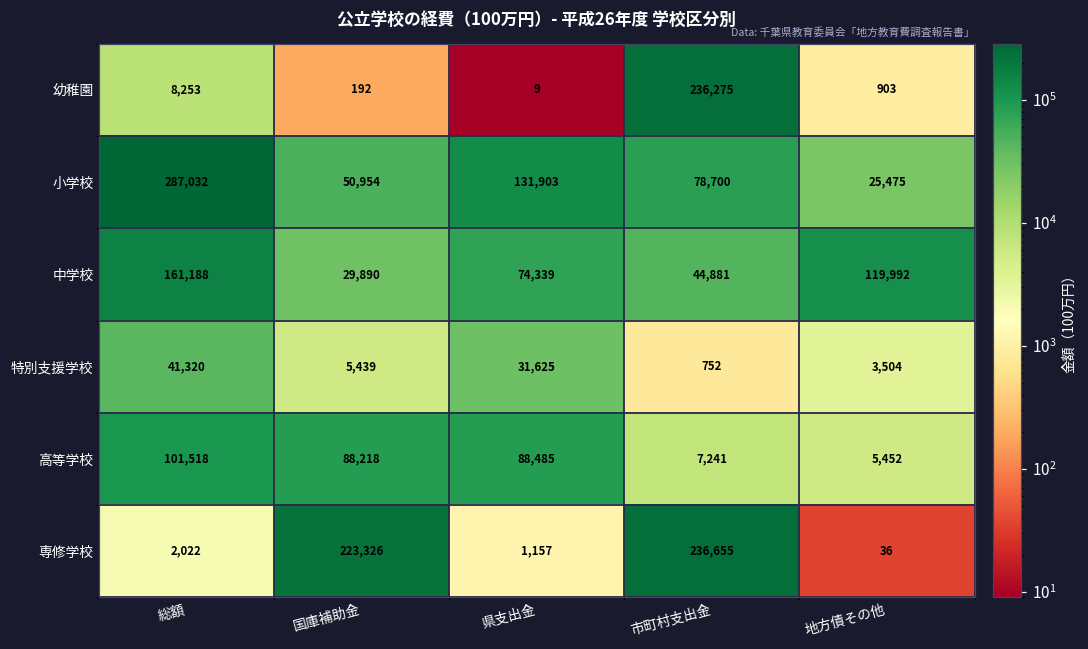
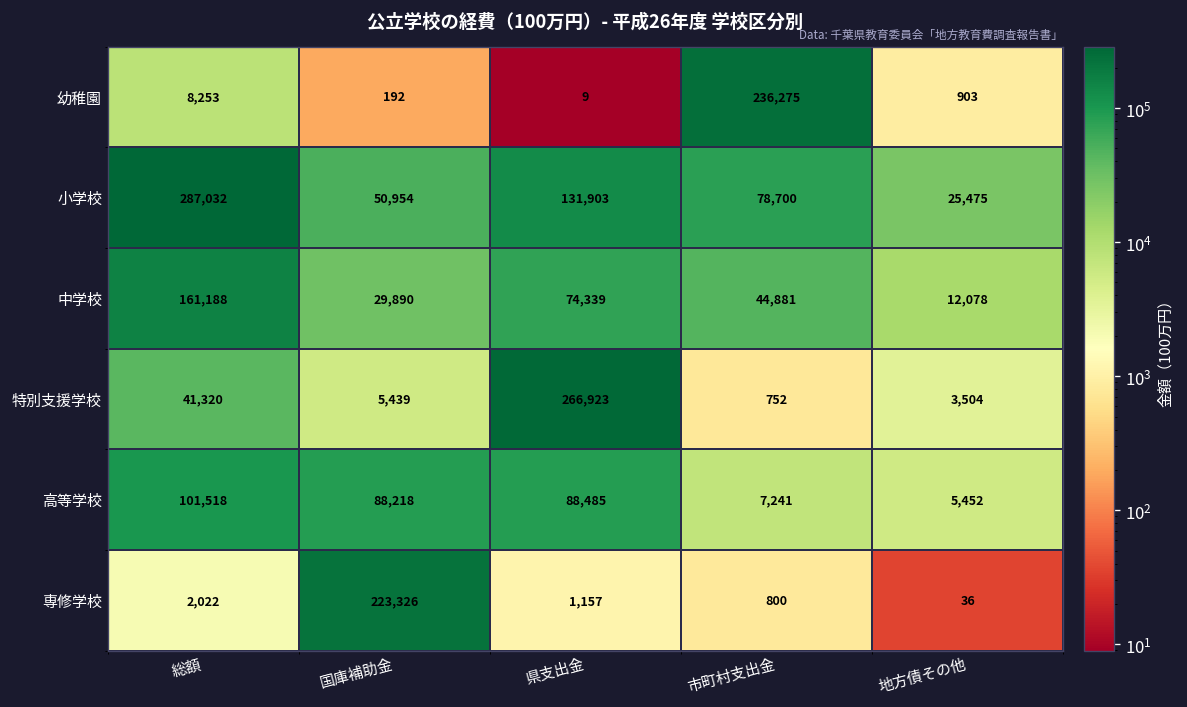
  {
    "幼稚園": {
      "総額": "8,253",
      "国庫補助金": "192",
      "県支出金": "9",
      "市町村支出金": "236,275",
      "地方債その他": "903"
    },
    "小学校": {
      "総額": "287,032",
      "国庫補助金": "50,954",
      "県支出金": "131,903",
      "市町村支出金": "78,700",
      "地方債その他": "25,475"
    },
    "中学校": {
      "総額": "161,188",
      "国庫補助金": "29,890",
      "県支出金": "74,339",
      "市町村支出金": "44,881",
-     "地方債その他": "119,992"
+     "地方債その他": "12,078"
    },
    "特別支援学校": {
      "総額": "41,320",
      "国庫補助金": "5,439",
-     "県支出金": "31,625",
+     "県支出金": "266,923",
      "市町村支出金": "752",
      "地方債その他": "3,504"
    },
    "高等学校": {
      "総額": "101,518",
      "国庫補助金": "88,218",
      "県支出金": "88,485",
      "市町村支出金": "7,241",
      "地方債その他": "5,452"
    },
    "専修学校": {
      "総額": "2,022",
      "国庫補助金": "223,326",
      "県支出金": "1,157",
-     "市町村支出金": "236,655",
+     "市町村支出金": "800",
      "地方債その他": "36"
    }
  }
